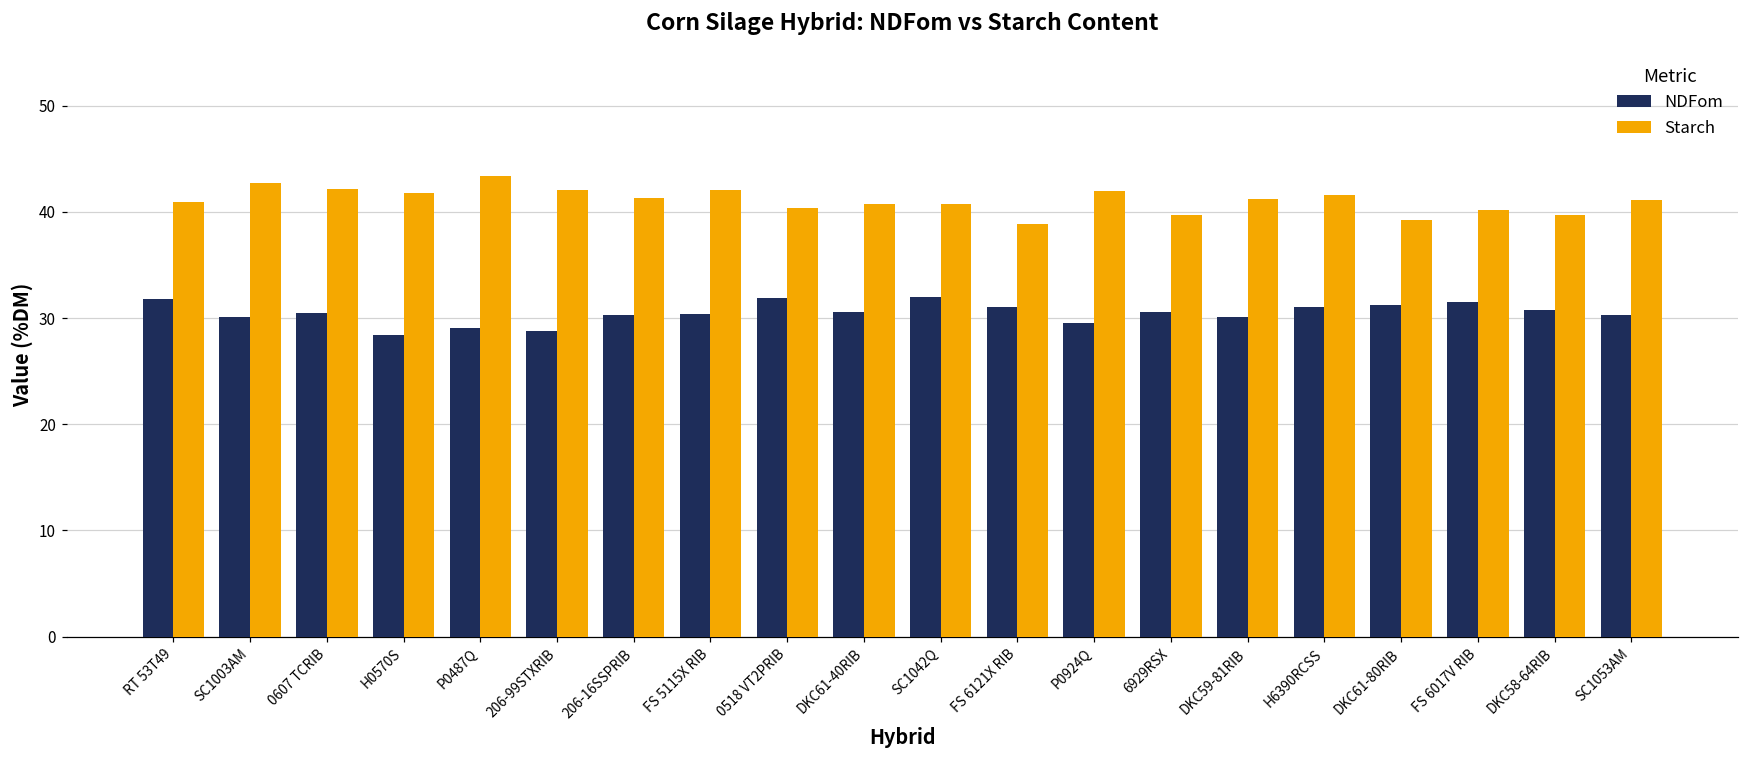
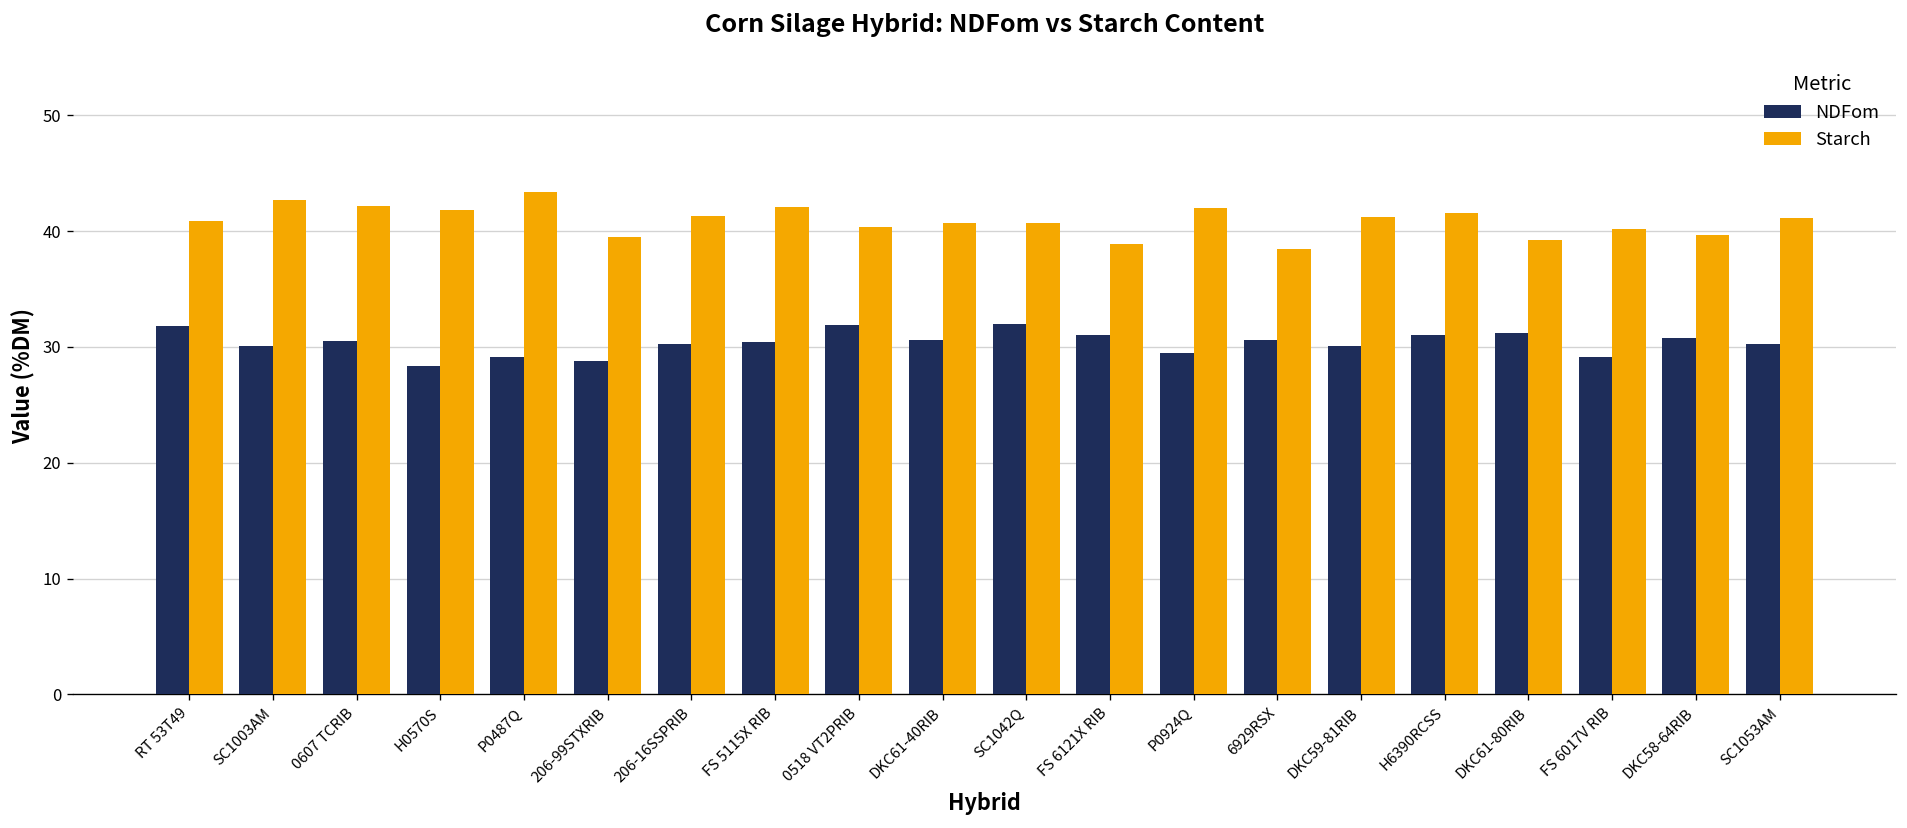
  {
    "NDFom": {
      "RT 53T49": 32,
      "SC1003AM": 30,
      "0607 TCRIB": 31,
      "H0570S": 28,
      "P0487Q": 29,
      "206-99STXRIB": 29,
      "206-16SSPRIB": 30,
      "FS 5115X RIB": 30,
      "0518 VT2PRIB": 32,
      "DKC61-40RIB": 31,
      "SC1042Q": 32,
      "FS 6121X RIB": 31,
      "P0924Q": 30,
      "6929RSX": 31,
      "DKC59-81RIB": 30,
      "H6390RCSS": 31,
      "DKC61-80RIB": 31,
-     "FS 6017V RIB": 32,
+     "FS 6017V RIB": 29,
      "DKC58-64RIB": 31,
      "SC1053AM": 30
    },
    "Starch": {
      "RT 53T49": 41,
      "SC1003AM": 43,
      "0607 TCRIB": 42,
      "H0570S": 42,
      "P0487Q": 43,
-     "206-99STXRIB": 42,
+     "206-99STXRIB": 40,
      "206-16SSPRIB": 41,
      "FS 5115X RIB": 42,
      "0518 VT2PRIB": 40,
      "DKC61-40RIB": 41,
      "SC1042Q": 41,
      "FS 6121X RIB": 39,
      "P0924Q": 42,
-     "6929RSX": 40,
+     "6929RSX": 39,
      "DKC59-81RIB": 41,
      "H6390RCSS": 42,
      "DKC61-80RIB": 39,
      "FS 6017V RIB": 40,
      "DKC58-64RIB": 40,
      "SC1053AM": 41
    }
  }
